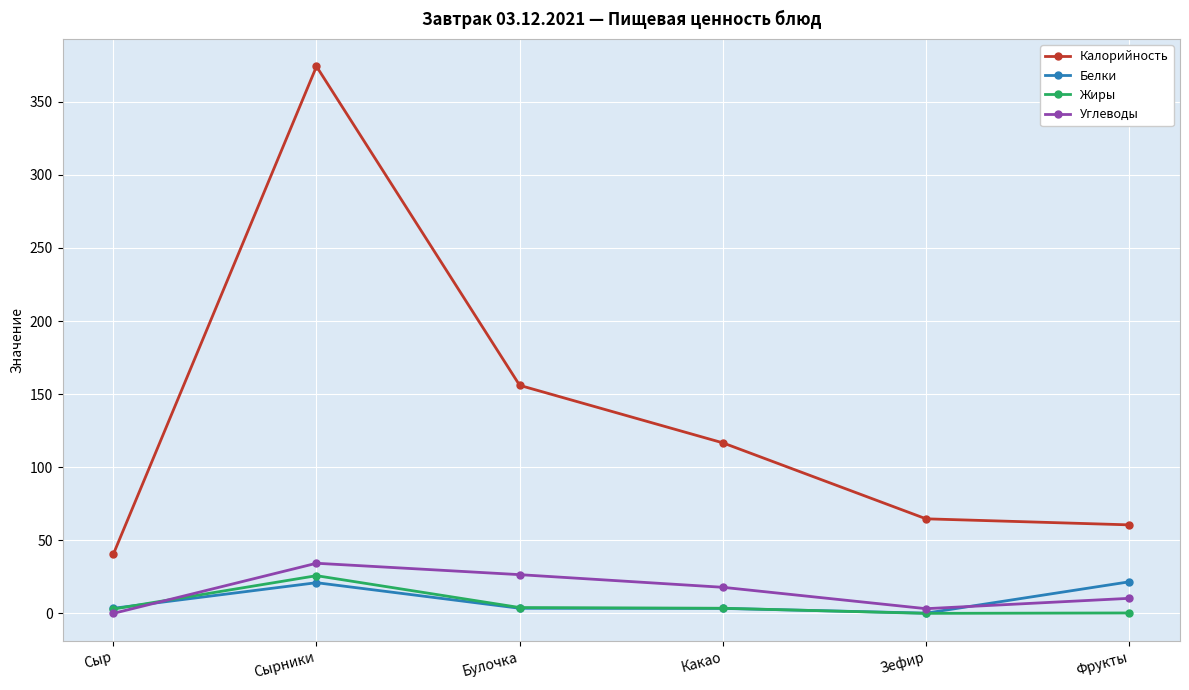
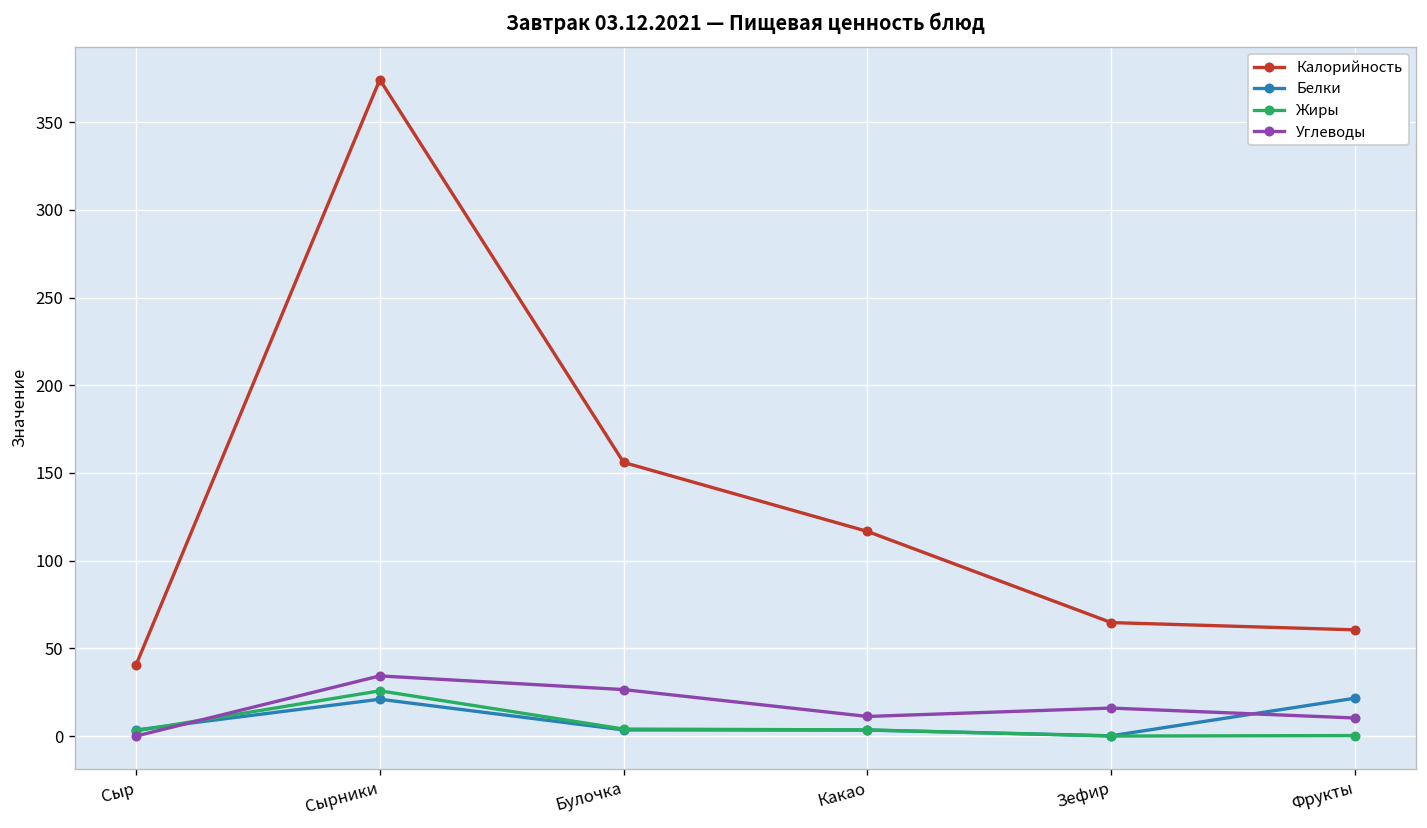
  {
    "Калорийность": {
      "Сыр": 40,
      "Сырники": 374,
      "Булочка": 156,
      "Какао": 117,
      "Зефир": 65,
      "Фрукты": 61
    },
    "Белки": {
      "Сырники": 21,
      "Фрукты": 22
    },
    "Жиры": {
      "Сырники": 26,
      "Фрукты": 0
    },
    "Углеводы": {
      "Сыр": 0,
      "Сырники": 34,
      "Булочка": 27,
-     "Какао": 18,
-     "Зефир": 3,
+     "Какао": 11,
+     "Зефир": 16,
      "Фрукты": 10
    }
  }
